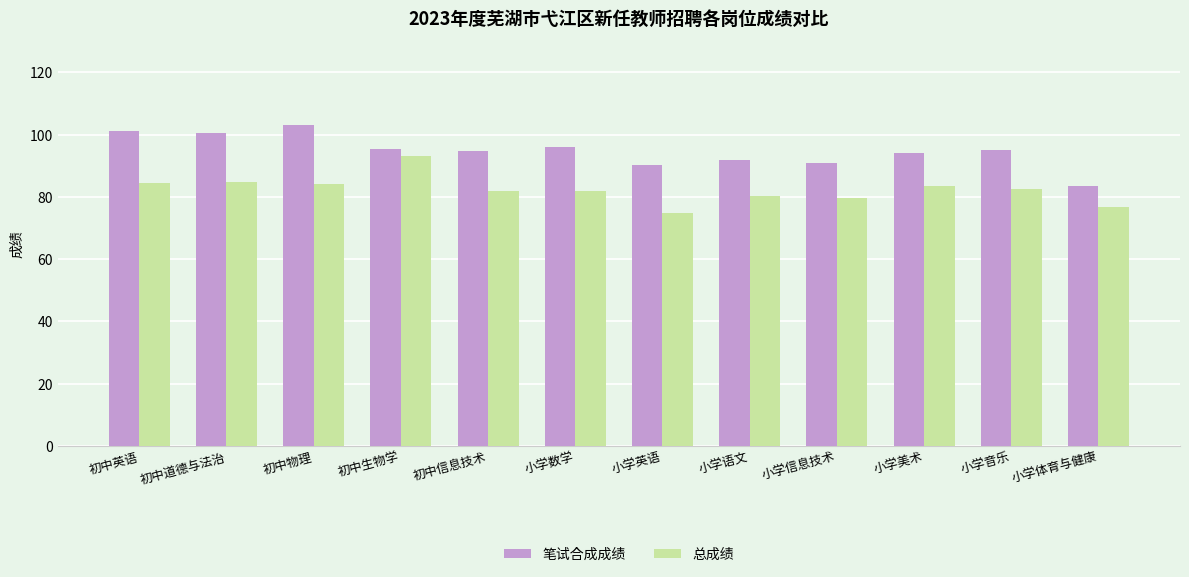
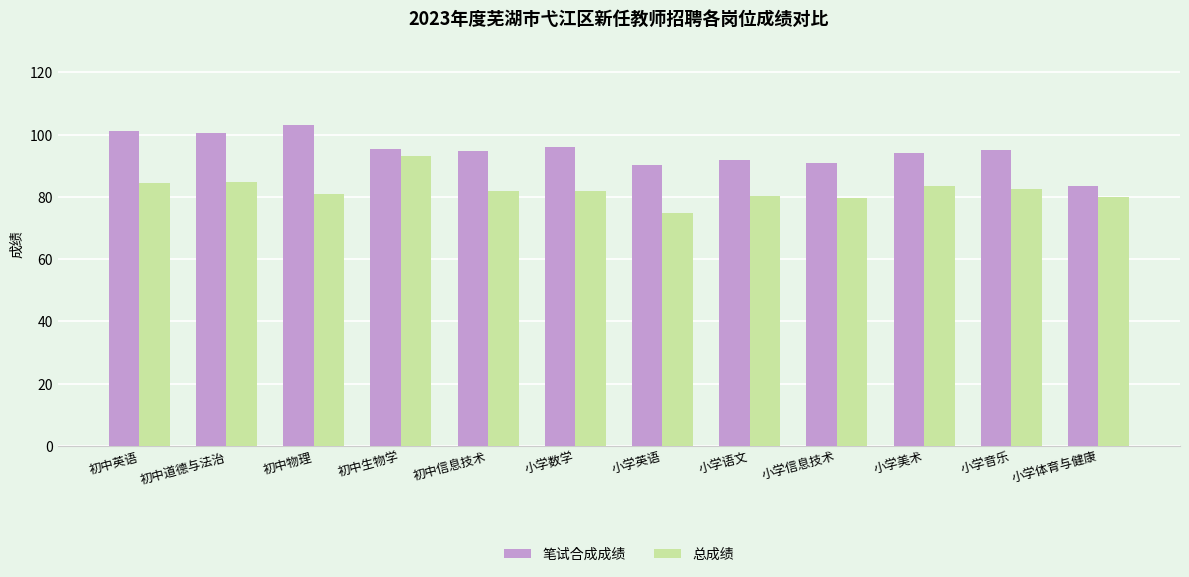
  {
    "笔试合成成绩": {
      "初中英语": 101,
      "初中道德与法治": 100,
      "初中物理": 103,
      "初中生物学": 95,
      "初中信息技术": 95,
      "小学数学": 96,
      "小学英语": 90,
      "小学语文": 92,
      "小学信息技术": 91,
      "小学美术": 94,
      "小学音乐": 95,
      "小学体育与健康": 84
    },
    "总成绩": {
      "初中英语": 84,
      "初中道德与法治": 85,
-     "初中物理": 84,
+     "初中物理": 81,
      "初中生物学": 93,
      "初中信息技术": 82,
      "小学数学": 82,
      "小学英语": 75,
      "小学语文": 80,
      "小学信息技术": 80,
      "小学美术": 84,
      "小学音乐": 83,
-     "小学体育与健康": 77
+     "小学体育与健康": 80
    }
  }
